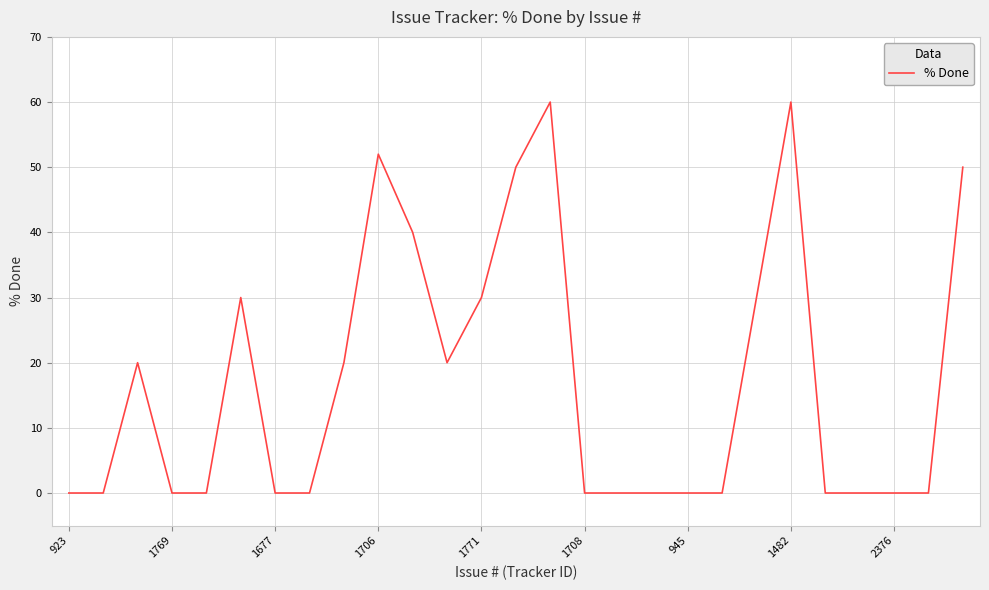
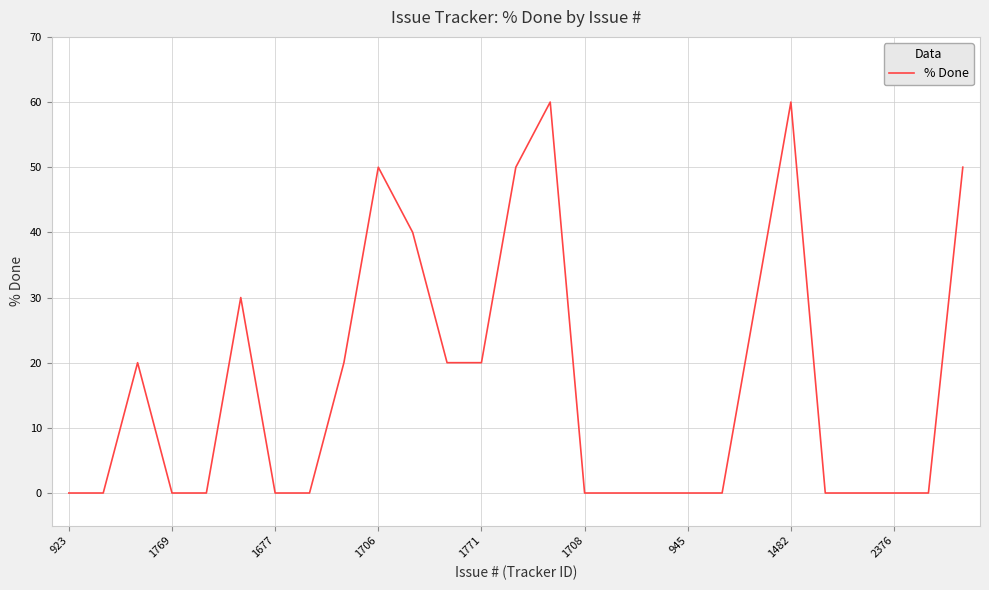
  {
    "923": 0,
    "1769": 0,
    "1677": 0,
-   "1706": 52,
-   "1771": 30,
+   "1706": 50,
+   "1771": 20,
    "1708": 0,
    "945": 0,
    "1482": 60,
    "2376": 0
  }
